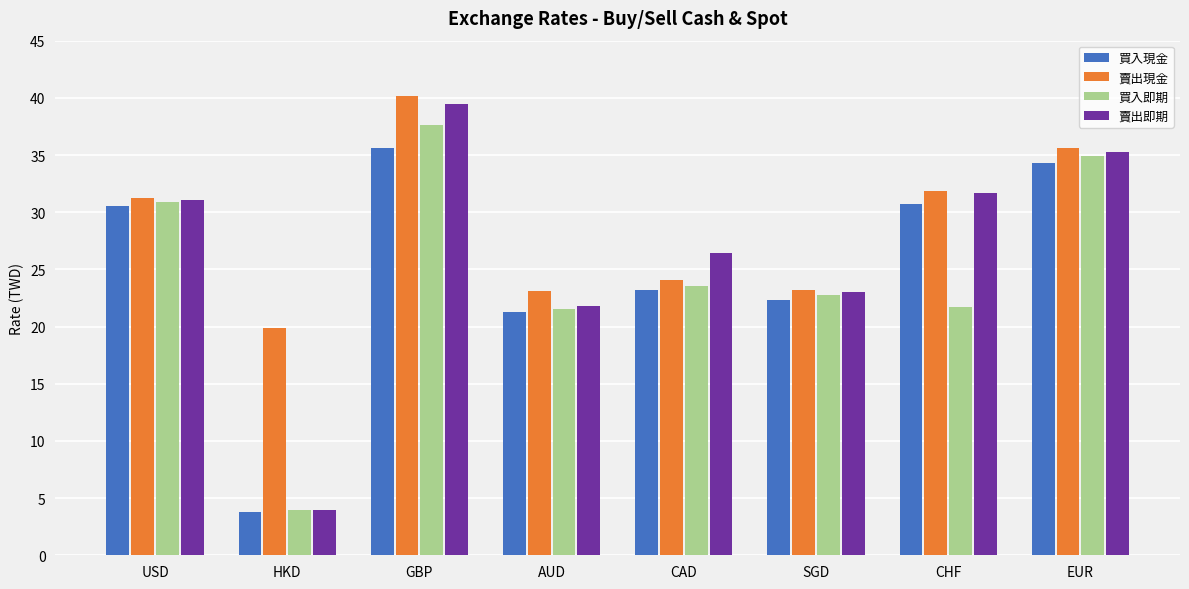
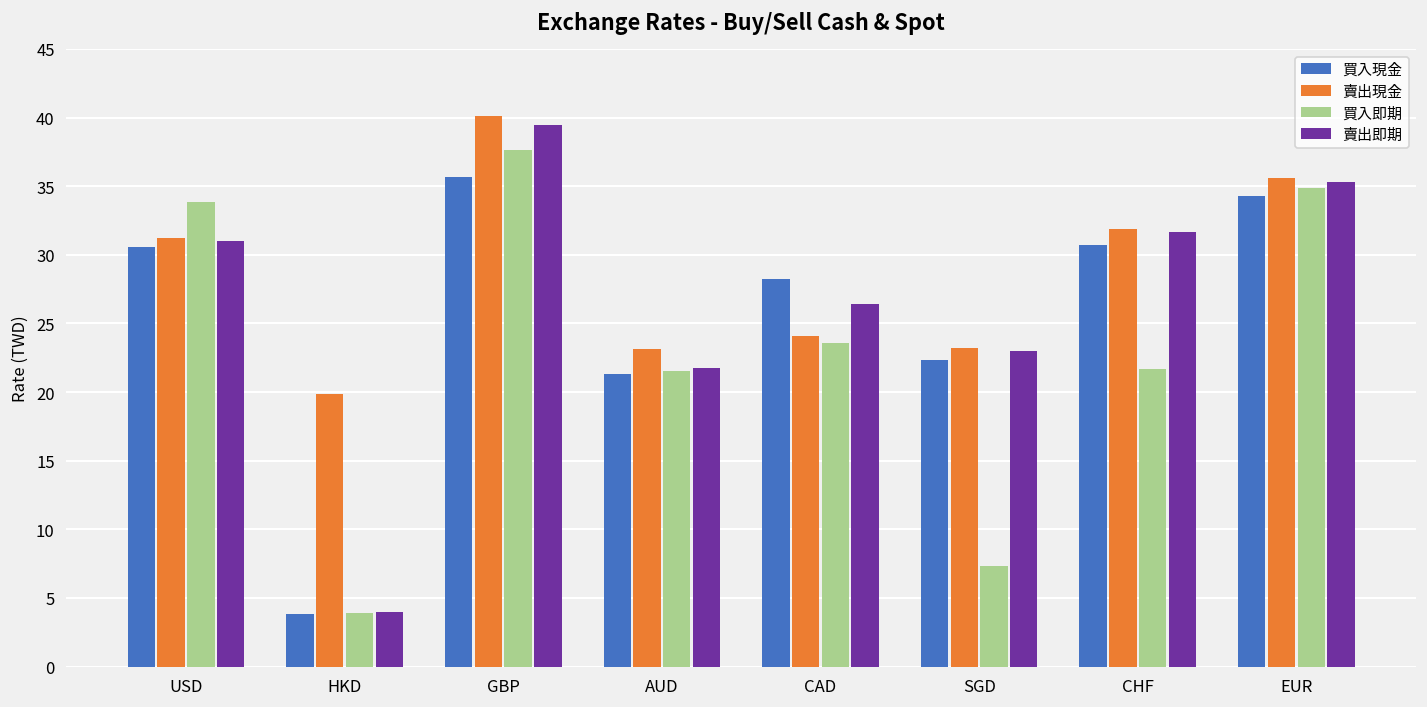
  {
    "買入現金": {
      "USD": 30.6,
      "HKD": 3.8,
      "GBP": 35.6,
      "AUD": 21.3,
-     "CAD": 23.2,
+     "CAD": 28.3,
      "SGD": 22.3,
      "CHF": 30.7,
      "EUR": 34.3
    },
    "賣出現金": {
      "USD": 31.3,
      "HKD": 19.9,
      "GBP": 40.1,
      "AUD": 23.1,
      "CAD": 24.1,
      "SGD": 23.2,
      "CHF": 31.9,
      "EUR": 35.6
    },
    "買入即期": {
-     "USD": 30.9,
+     "USD": 33.9,
      "HKD": 3.9,
      "GBP": 37.6,
      "AUD": 21.6,
      "CAD": 23.6,
-     "SGD": 22.8,
+     "SGD": 7.3,
      "CHF": 21.7,
      "EUR": 34.9
    },
    "賣出即期": {
      "USD": 31.0,
      "HKD": 4.0,
      "GBP": 39.4,
      "AUD": 21.8,
      "CAD": 26.4,
      "SGD": 23.0,
      "CHF": 31.6,
      "EUR": 35.3
    }
  }
